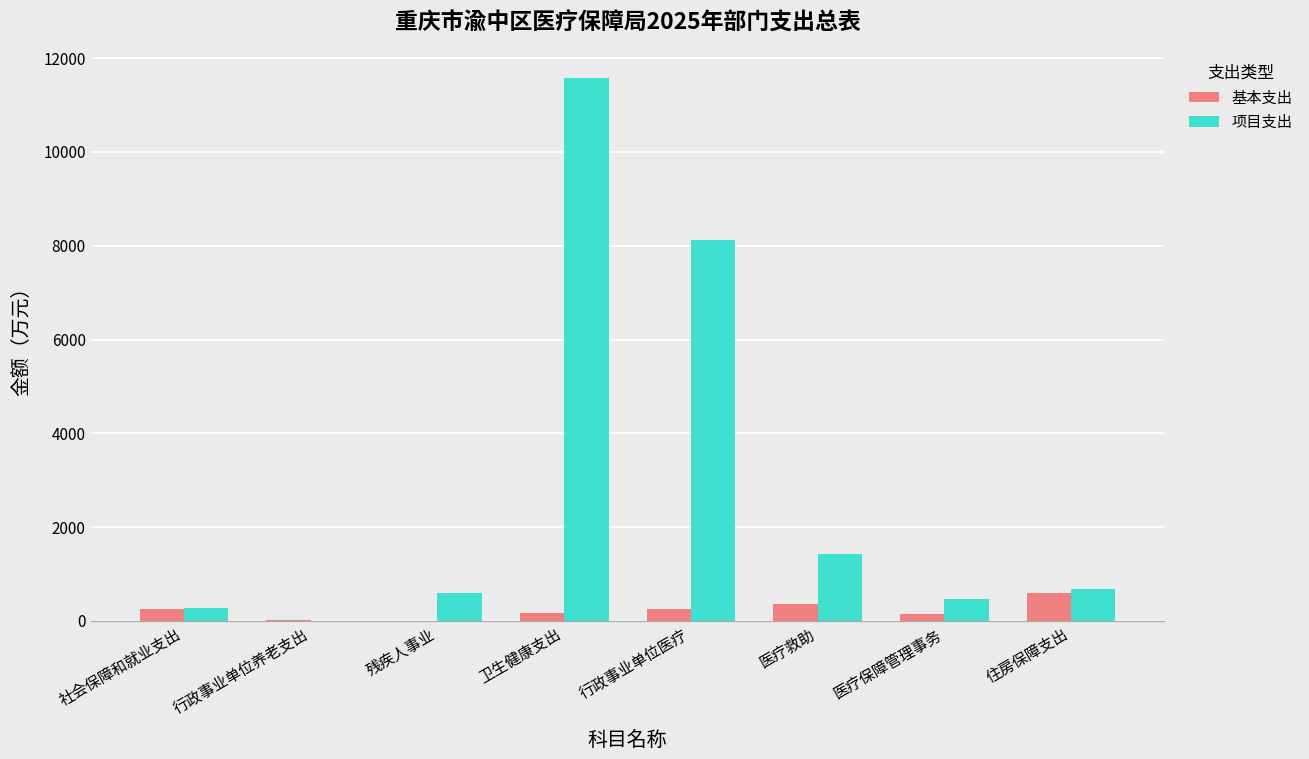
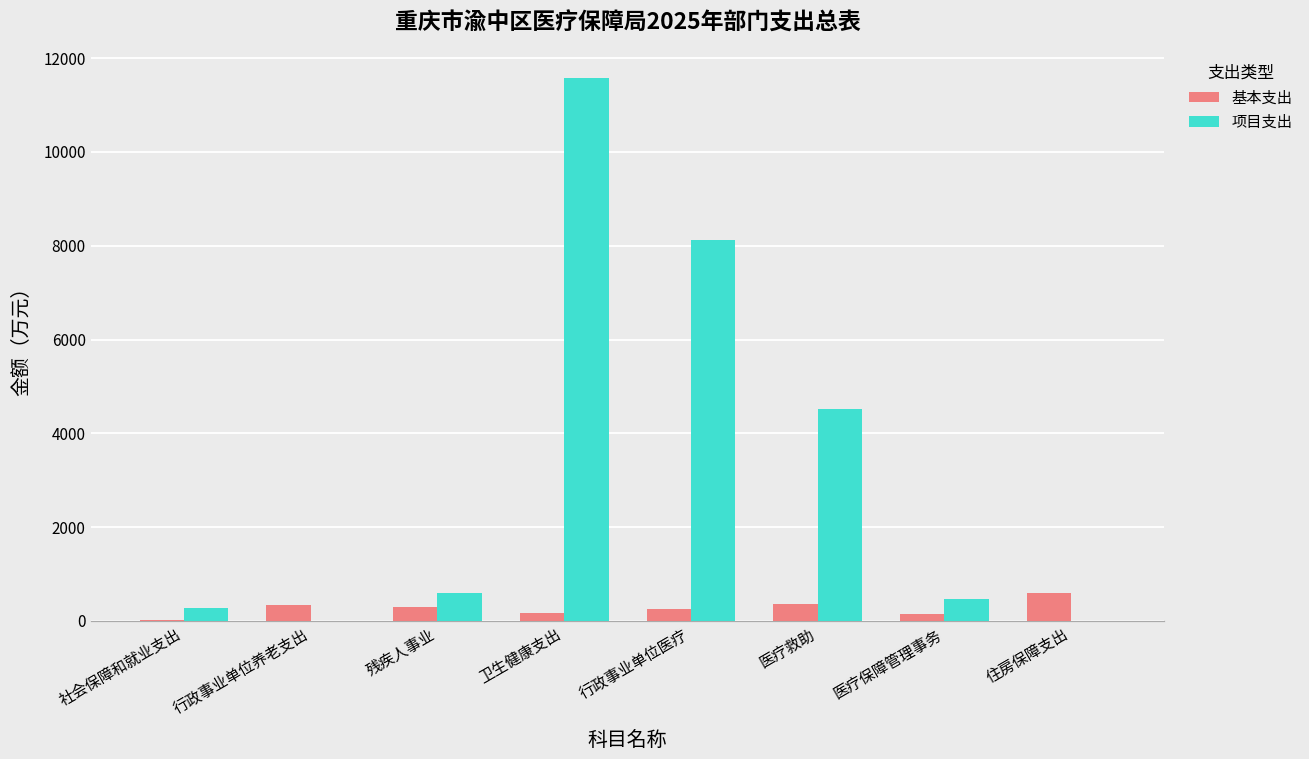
  {
    "基本支出": {
-     "社会保障和就业支出": 300,
-     "行政事业单位养老支出": 0,
-     "残疾人事业": 0,
+     "社会保障和就业支出": 0,
+     "行政事业单位养老支出": 300,
+     "残疾人事业": 300,
      "卫生健康支出": 200,
      "行政事业单位医疗": 300,
      "医疗救助": 400,
      "医疗保障管理事务": 200,
      "住房保障支出": 600
    },
    "项目支出": {
      "社会保障和就业支出": 300,
      "行政事业单位养老支出": 0,
      "残疾人事业": 600,
      "卫生健康支出": 11600,
      "行政事业单位医疗": 8100,
-     "医疗救助": 1400,
+     "医疗救助": 4500,
      "医疗保障管理事务": 500,
-     "住房保障支出": 700
+     "住房保障支出": 0
    }
  }
